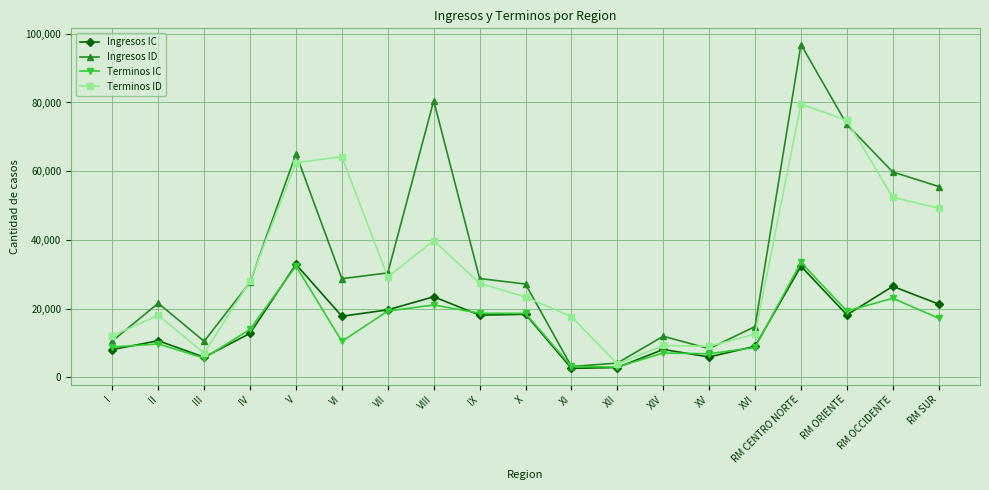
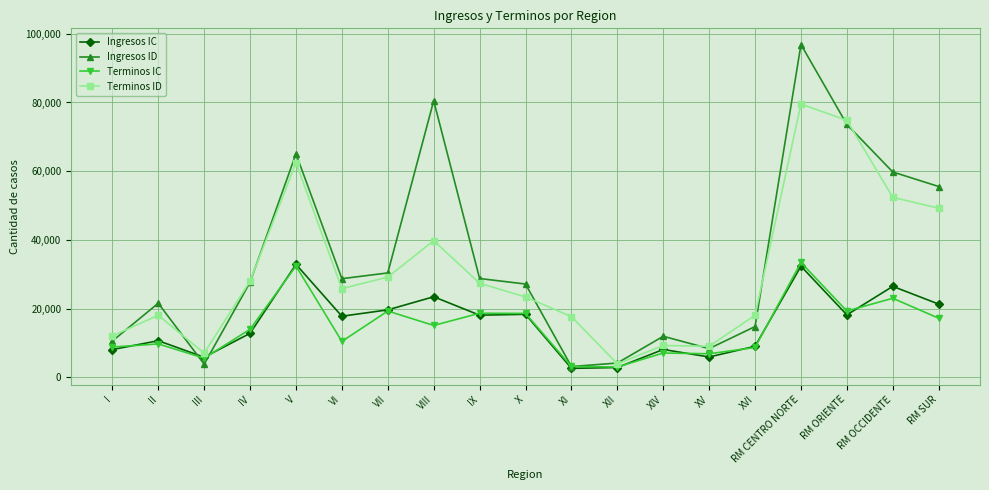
  {
    "Ingresos IC": {
      "I": "8,000",
      "II": "11,000",
      "IV": "13,000",
      "VI": "18,000",
      "VIII": "23,000",
      "XIV": "8,000",
      "XV": "6,000",
      "RM CENTRO NORTE": "32,000",
      "RM ORIENTE": "18,000",
      "RM OCCIDENTE": "26,000",
      "RM SUR": "21,000"
    },
    "Ingresos ID": {
      "I": "11,000",
      "II": "22,000",
-     "III": "10,000",
+     "III": "4,000",
      "V": "65,000",
      "VI": "29,000",
      "VII": "30,000",
      "VIII": "81,000",
      "IX": "29,000",
      "X": "27,000",
      "XIV": "12,000",
      "XVI": "15,000",
      "RM CENTRO NORTE": "97,000",
      "RM ORIENTE": "74,000",
      "RM OCCIDENTE": "60,000",
      "RM SUR": "56,000"
    },
    "Terminos IC": {
      "I": "9,000",
      "II": "10,000",
      "IV": "14,000",
      "VI": "10,000",
-     "VIII": "21,000",
+     "VIII": "15,000",
      "XIV": "7,000",
      "XV": "7,000",
      "RM CENTRO NORTE": "33,000",
      "RM ORIENTE": "19,000",
      "RM OCCIDENTE": "23,000",
      "RM SUR": "17,000"
    },
    "Terminos ID": {
      "I": "12,000",
      "II": "18,000",
      "III": "7,000",
      "V": "62,000",
-     "VI": "64,000",
+     "VI": "26,000",
      "VII": "29,000",
      "VIII": "40,000",
      "IX": "27,000",
      "X": "23,000",
      "XI": "18,000",
      "XIV": "9,000",
-     "XVI": "13,000",
+     "XVI": "18,000",
      "RM CENTRO NORTE": "80,000",
      "RM ORIENTE": "75,000",
      "RM OCCIDENTE": "52,000",
      "RM SUR": "49,000"
    }
  }
